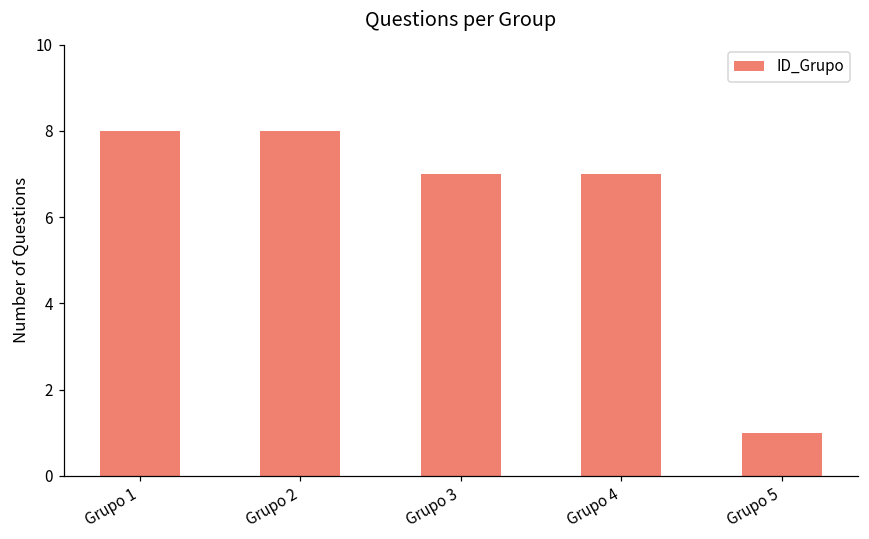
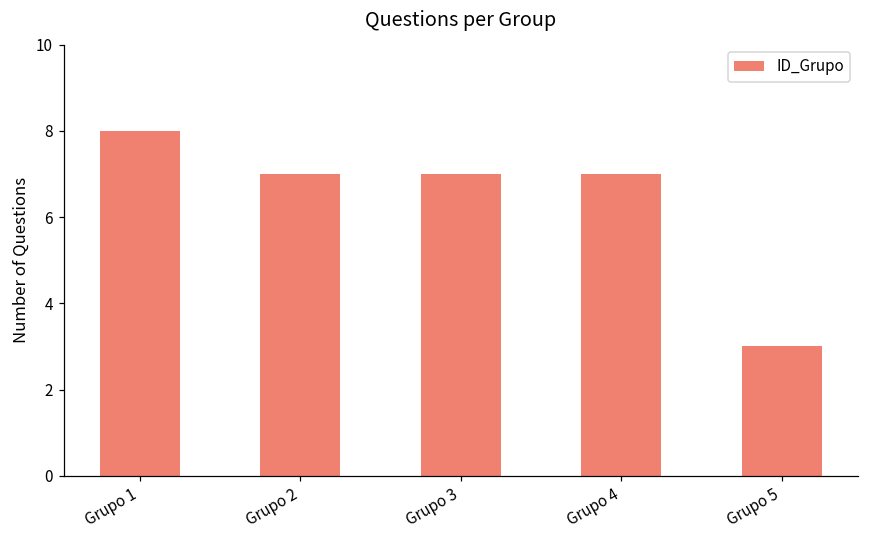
  {
    "Grupo 1": 8,
-   "Grupo 2": 8,
+   "Grupo 2": 7,
    "Grupo 3": 7,
    "Grupo 4": 7,
-   "Grupo 5": 1
+   "Grupo 5": 3
  }
